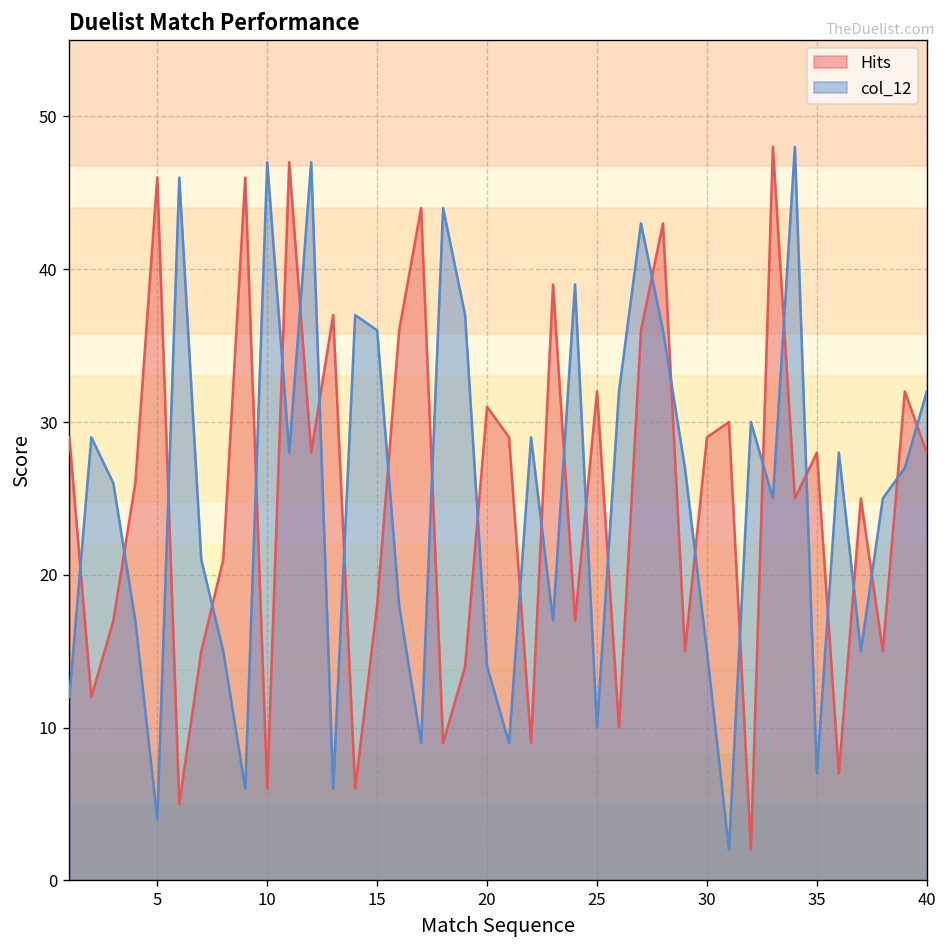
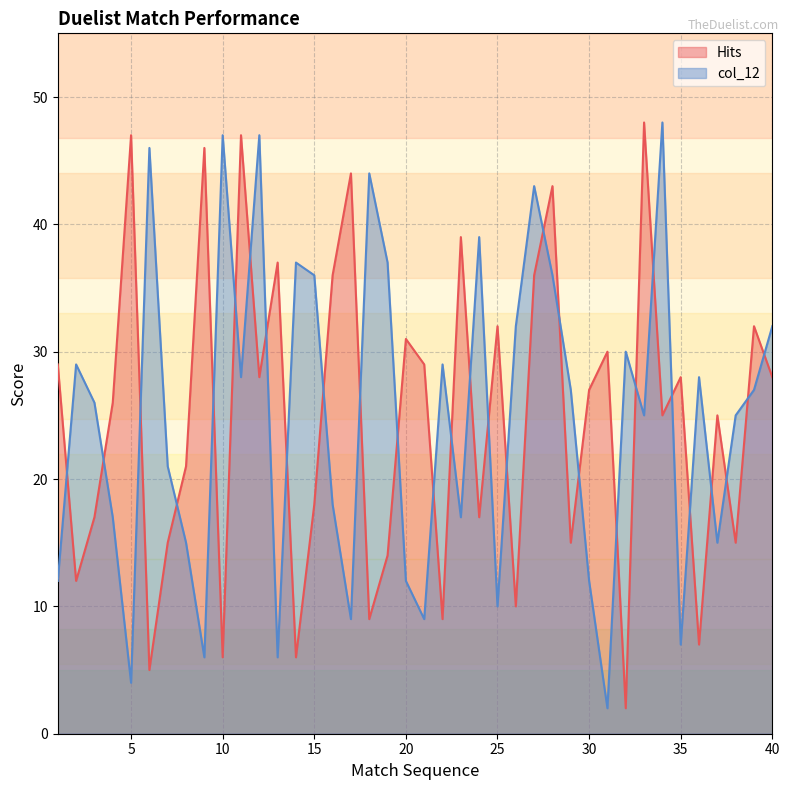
  {
    "Hits": {
-     "5": 46,
+     "5": 47,
      "10": 6,
      "15": 18,
      "20": 31,
      "25": 32,
-     "30": 29,
+     "30": 27,
      "35": 28,
      "40": 28
    },
    "col_12": {
      "5": 4,
      "10": 47,
      "15": 36,
-     "20": 14,
+     "20": 12,
      "25": 10,
-     "30": 15,
+     "30": 12,
      "35": 7,
      "40": 32
    }
  }
